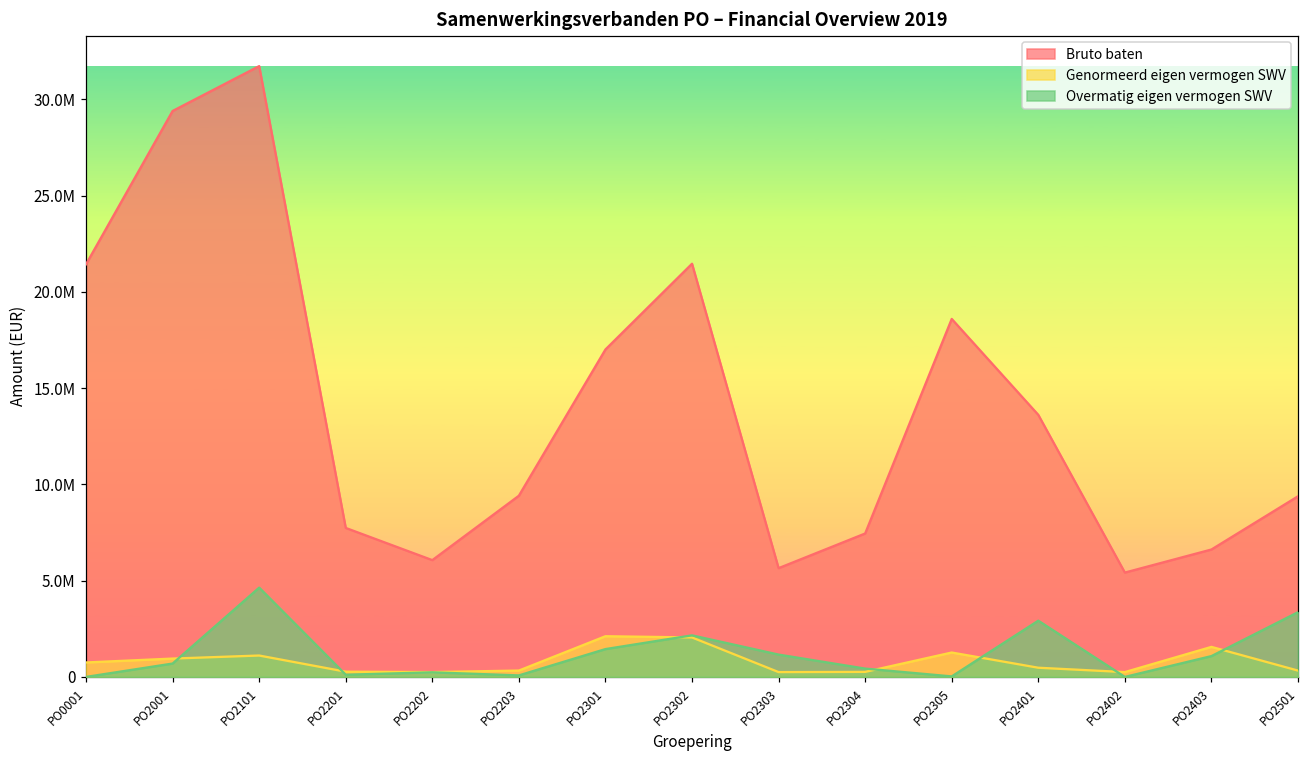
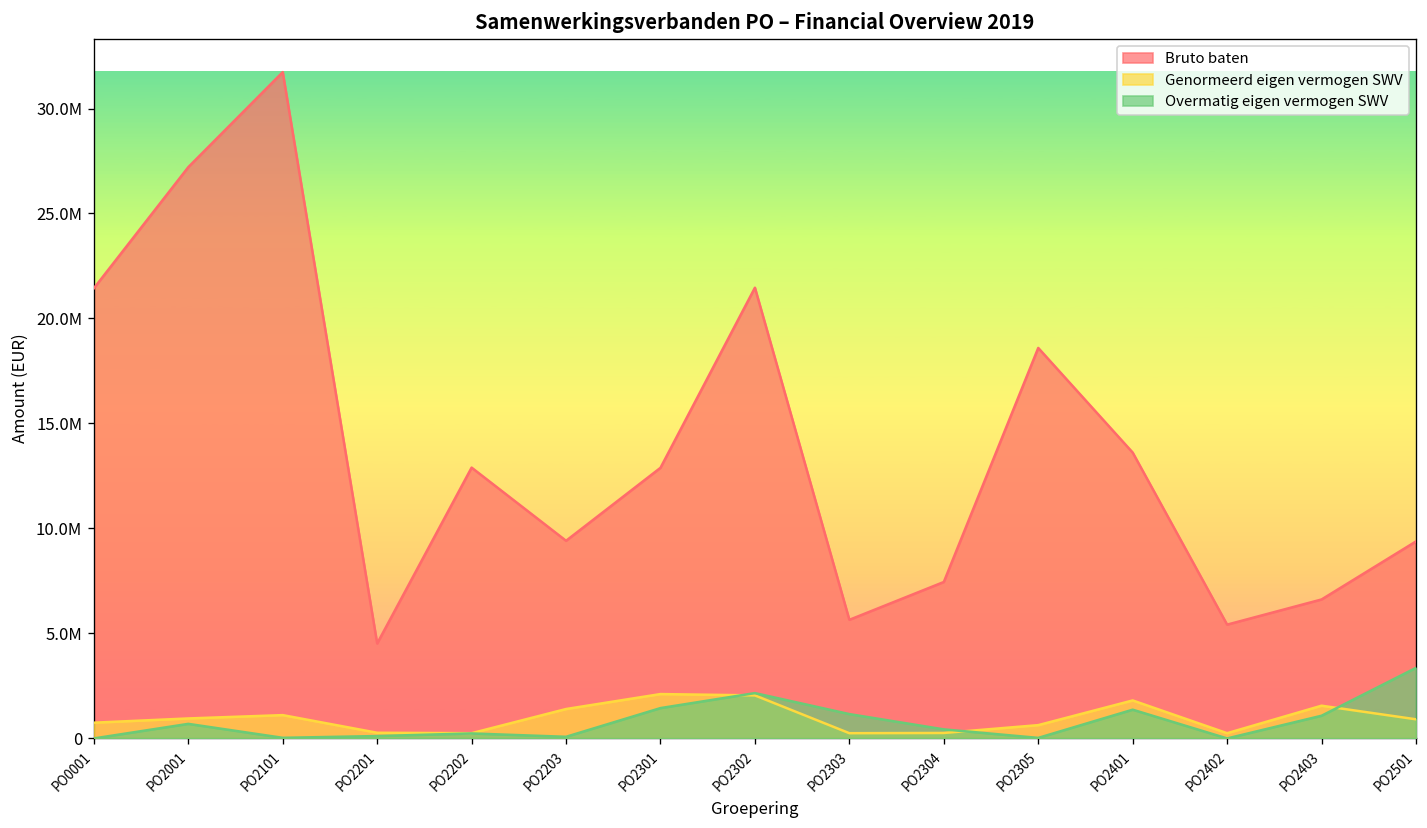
  {
    "Bruto baten": {
      "PO0001": 21400000,
-     "PO2001": 29400000,
+     "PO2001": 27200000,
      "PO2101": 31700000,
-     "PO2201": 7700000,
-     "PO2202": 6100000,
+     "PO2201": 4500000,
+     "PO2202": 12900000,
      "PO2203": 9400000,
-     "PO2301": 17000000,
+     "PO2301": 12900000,
      "PO2302": 21500000,
      "PO2303": 5600000,
      "PO2304": 7500000,
      "PO2305": 18600000,
      "PO2401": 13600000,
      "PO2402": 5400000,
      "PO2403": 6600000,
      "PO2501": 9400000
    },
    "Genormeerd eigen vermogen SWV": {
      "PO0001": 800000,
      "PO2001": 1000000,
      "PO2101": 1100000,
      "PO2201": 300000,
-     "PO2203": 300000,
+     "PO2203": 1400000,
      "PO2301": 2100000,
      "PO2303": 300000,
      "PO2304": 300000,
-     "PO2305": 1300000,
-     "PO2401": 500000,
+     "PO2305": 600000,
+     "PO2401": 1800000,
      "PO2402": 300000,
      "PO2403": 1600000,
-     "PO2501": 300000
+     "PO2501": 900000
    },
    "Overmatig eigen vermogen SWV": {
      "PO0001": 0,
      "PO2001": 700000,
-     "PO2101": 4600000,
+     "PO2101": 0,
      "PO2201": 100000,
      "PO2203": 100000,
      "PO2301": 1400000,
      "PO2303": 1200000,
      "PO2304": 400000,
      "PO2305": 0,
-     "PO2401": 2900000,
+     "PO2401": 1400000,
      "PO2402": 0,
      "PO2403": 1100000,
      "PO2501": 3400000
    }
  }
